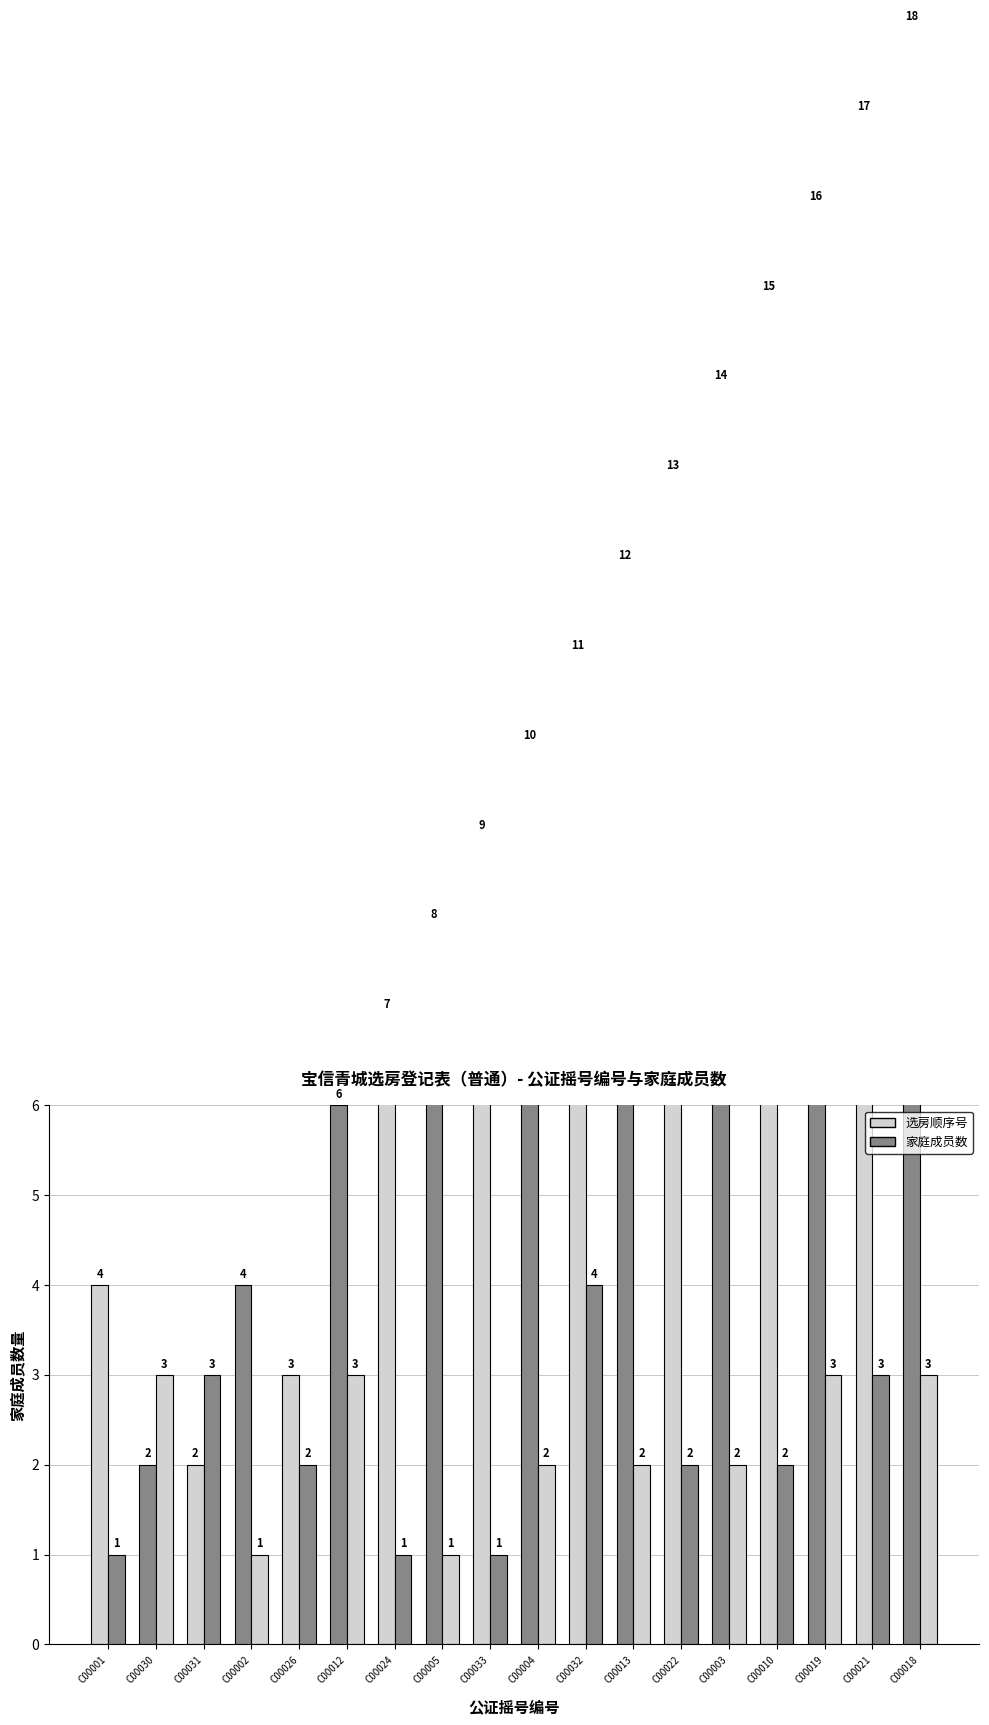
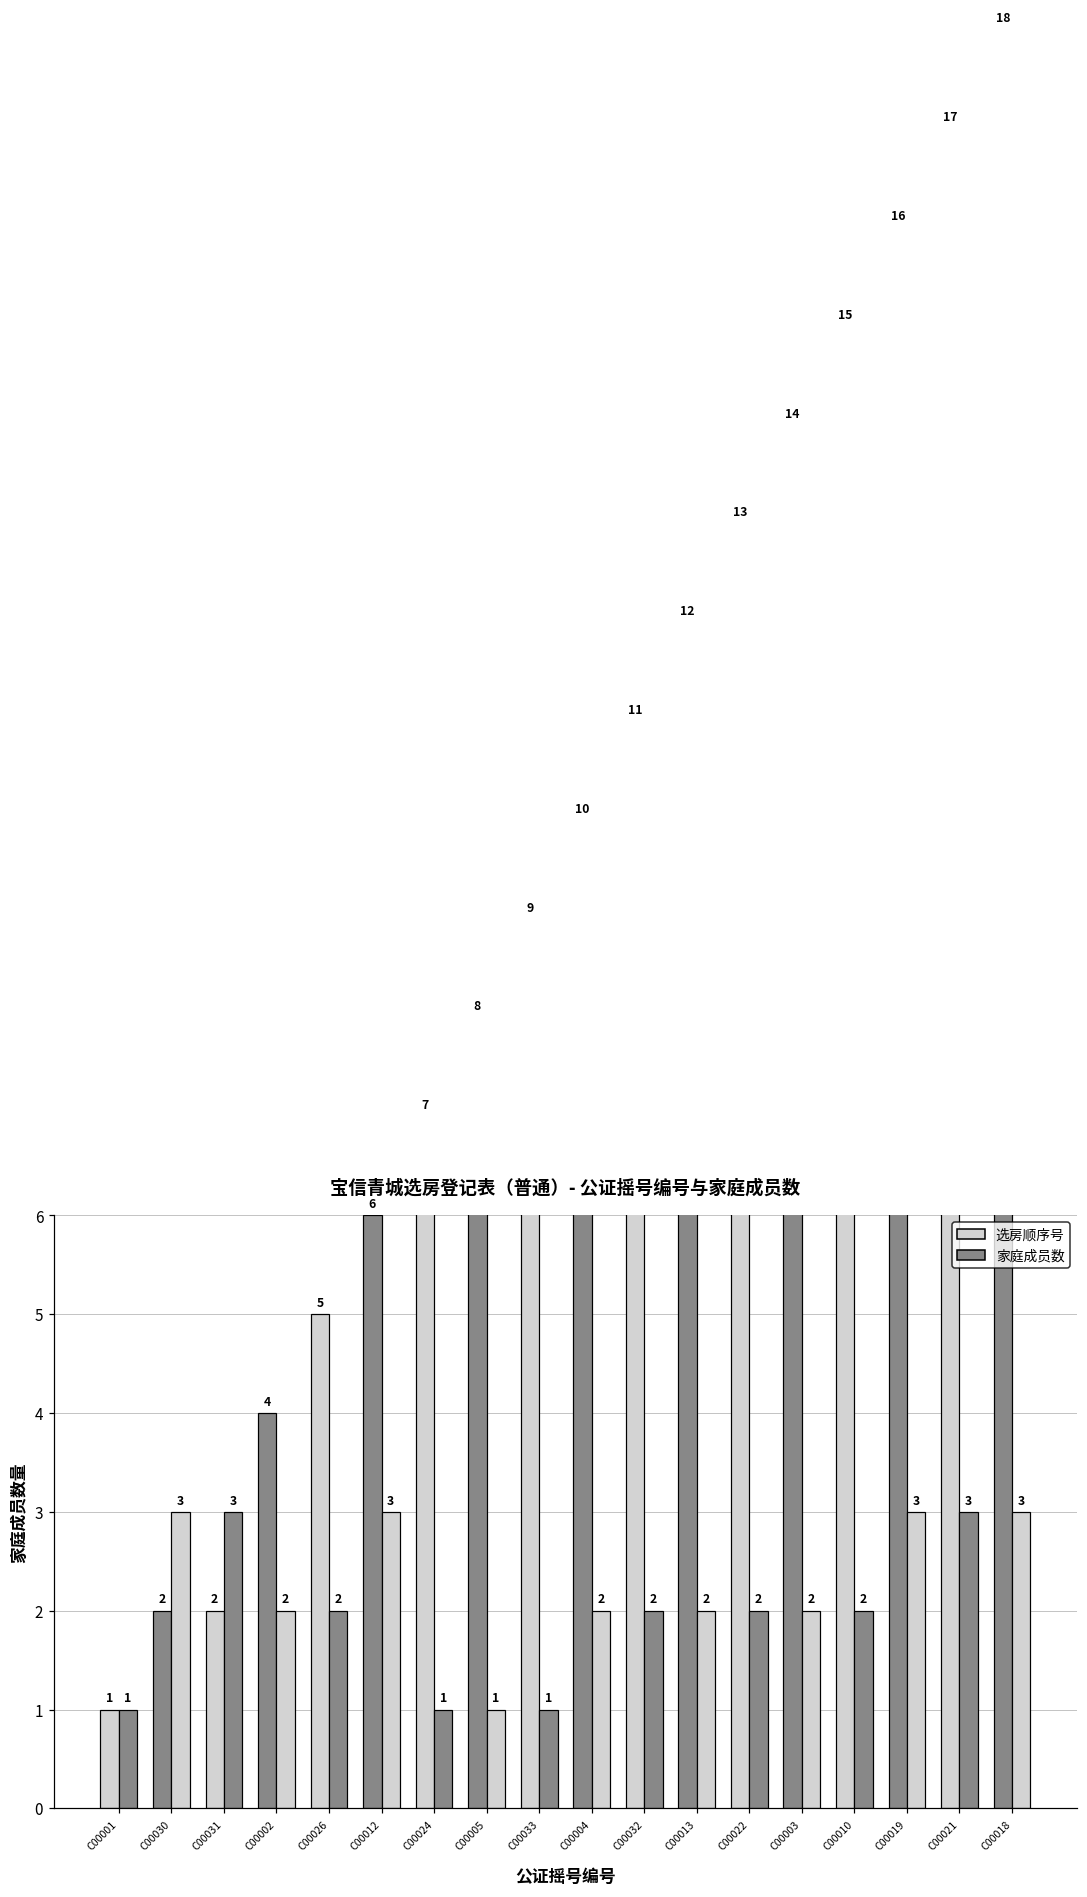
  {
    "选房顺序号": {
-     "C00001": 4,
+     "C00001": 1,
      "C00030": 2,
      "C00031": 2,
      "C00002": 4,
-     "C00026": 3,
+     "C00026": 5,
      "C00012": 6
    },
    "家庭成员数": {
      "C00001": 1,
      "C00030": 3,
      "C00031": 3,
-     "C00002": 1,
+     "C00002": 2,
      "C00026": 2,
      "C00012": 3,
      "C00024": 1,
      "C00005": 1,
      "C00033": 1,
      "C00004": 2,
-     "C00032": 4,
+     "C00032": 2,
      "C00013": 2,
      "C00022": 2,
      "C00003": 2,
      "C00010": 2,
      "C00019": 3,
      "C00021": 3,
      "C00018": 3
    }
  }
